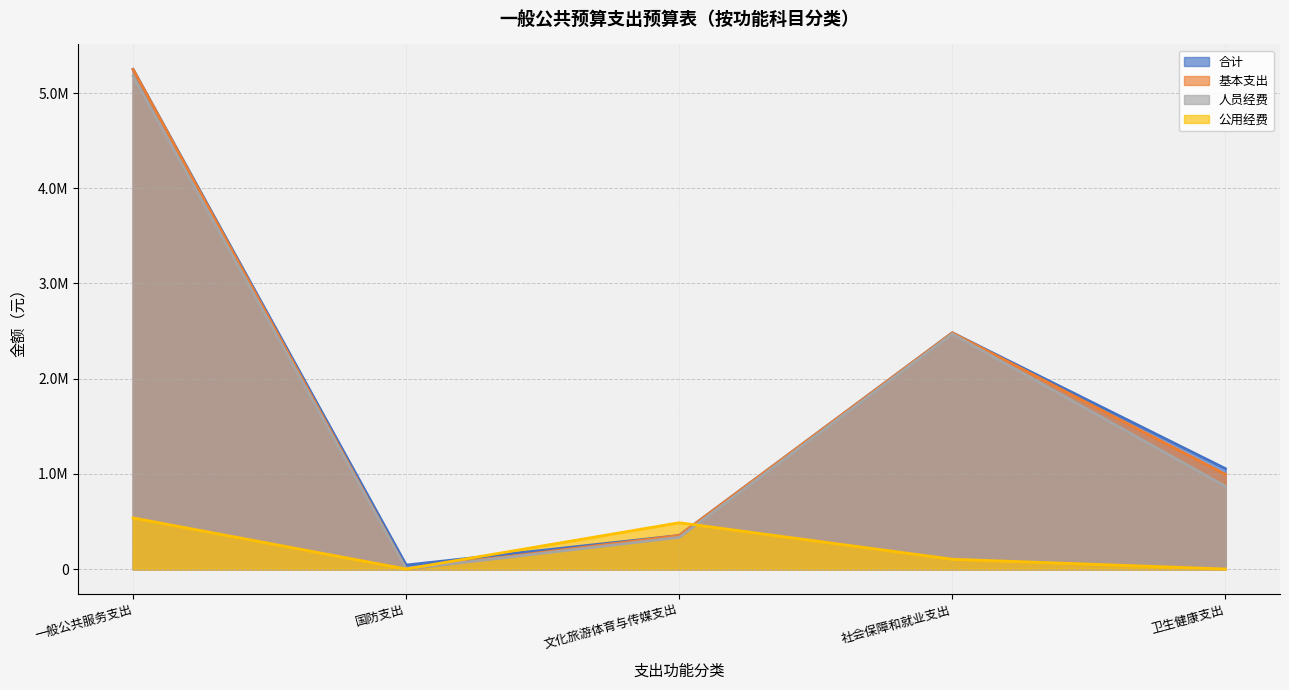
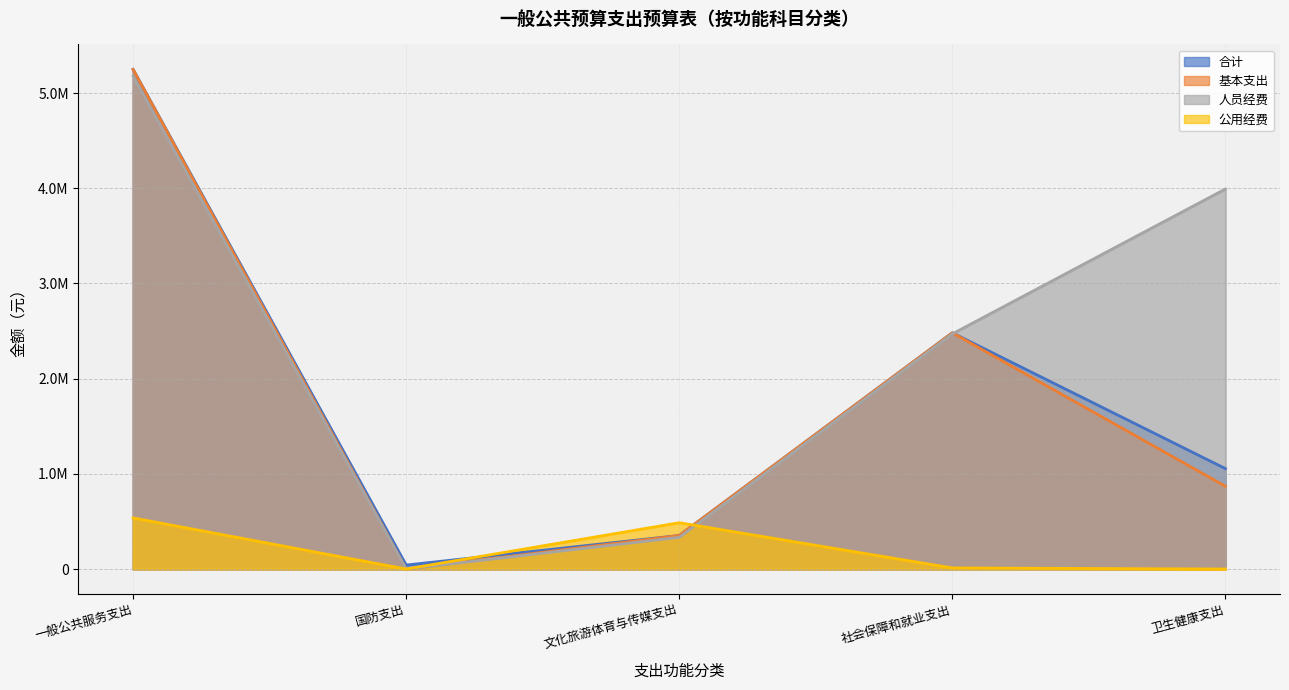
  {
    "合计": {
      "国防支出": 0,
      "卫生健康支出": 1100000
    },
    "基本支出": {
-     "卫生健康支出": 1000000
+     "卫生健康支出": 900000
    },
    "人员经费": {
      "一般公共服务支出": 5200000,
-     "卫生健康支出": 900000
+     "卫生健康支出": 4000000
    },
    "公用经费": {
      "一般公共服务支出": 500000,
      "文化旅游体育与传媒支出": 500000,
-     "社会保障和就业支出": 100000,
+     "社会保障和就业支出": 0,
      "卫生健康支出": 0
    }
  }
